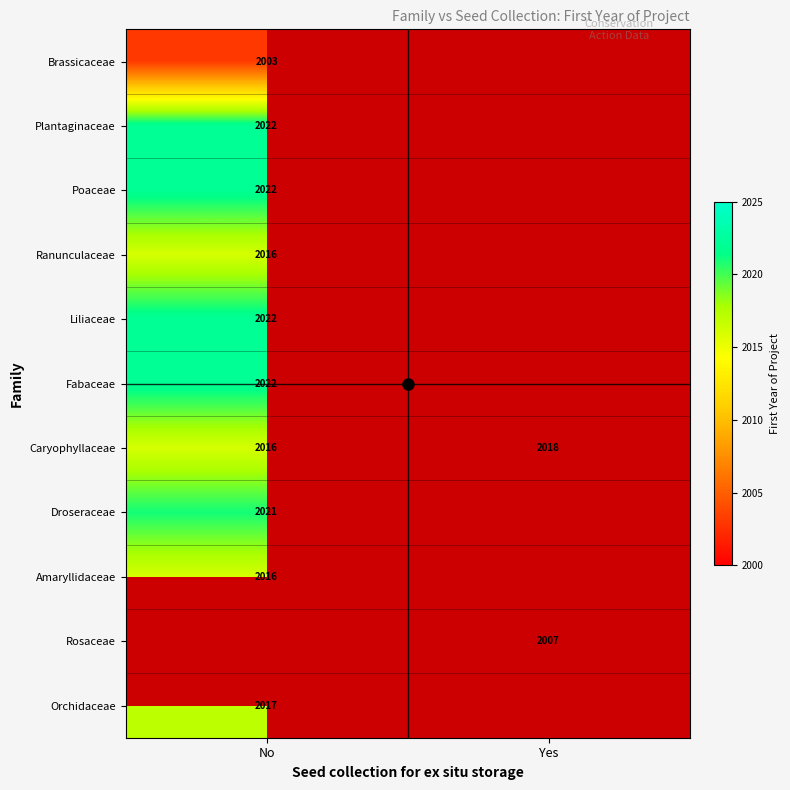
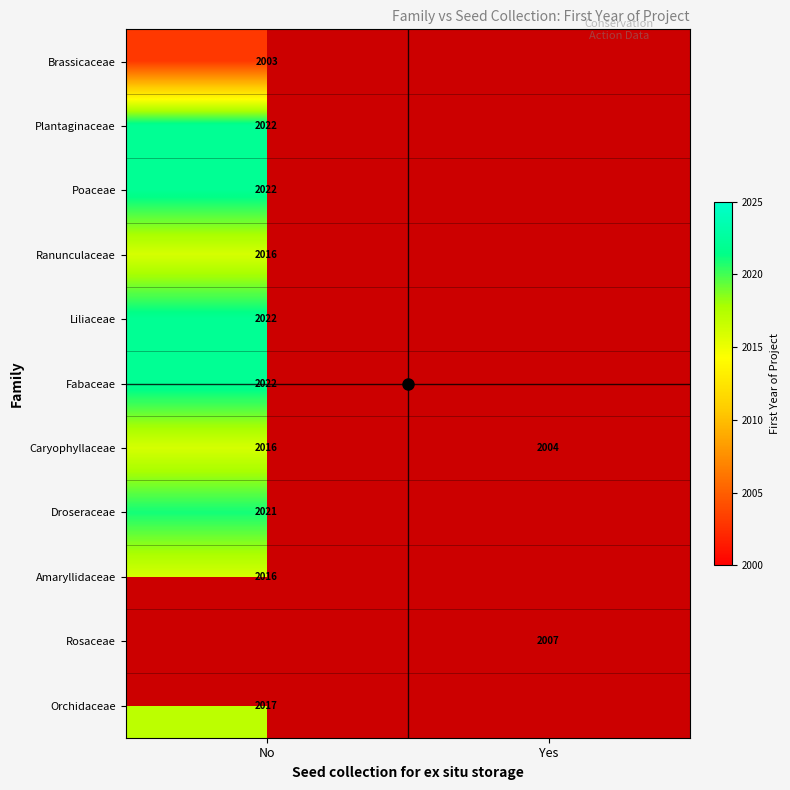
  {
    "Brassicaceae": {
      "No": 2003
    },
    "Plantaginaceae": {
      "No": 2022
    },
    "Poaceae": {
      "No": 2022
    },
    "Ranunculaceae": {
      "No": 2016
    },
    "Liliaceae": {
      "No": 2022
    },
    "Fabaceae": {
      "No": 2022
    },
    "Caryophyllaceae": {
      "No": 2016,
-     "Yes": 2018
+     "Yes": 2004
    },
    "Droseraceae": {
      "No": 2021
    },
    "Amaryllidaceae": {
      "No": 2016
    },
    "Rosaceae": {
      "Yes": 2007
    },
    "Orchidaceae": {
      "No": 2017
    }
  }
